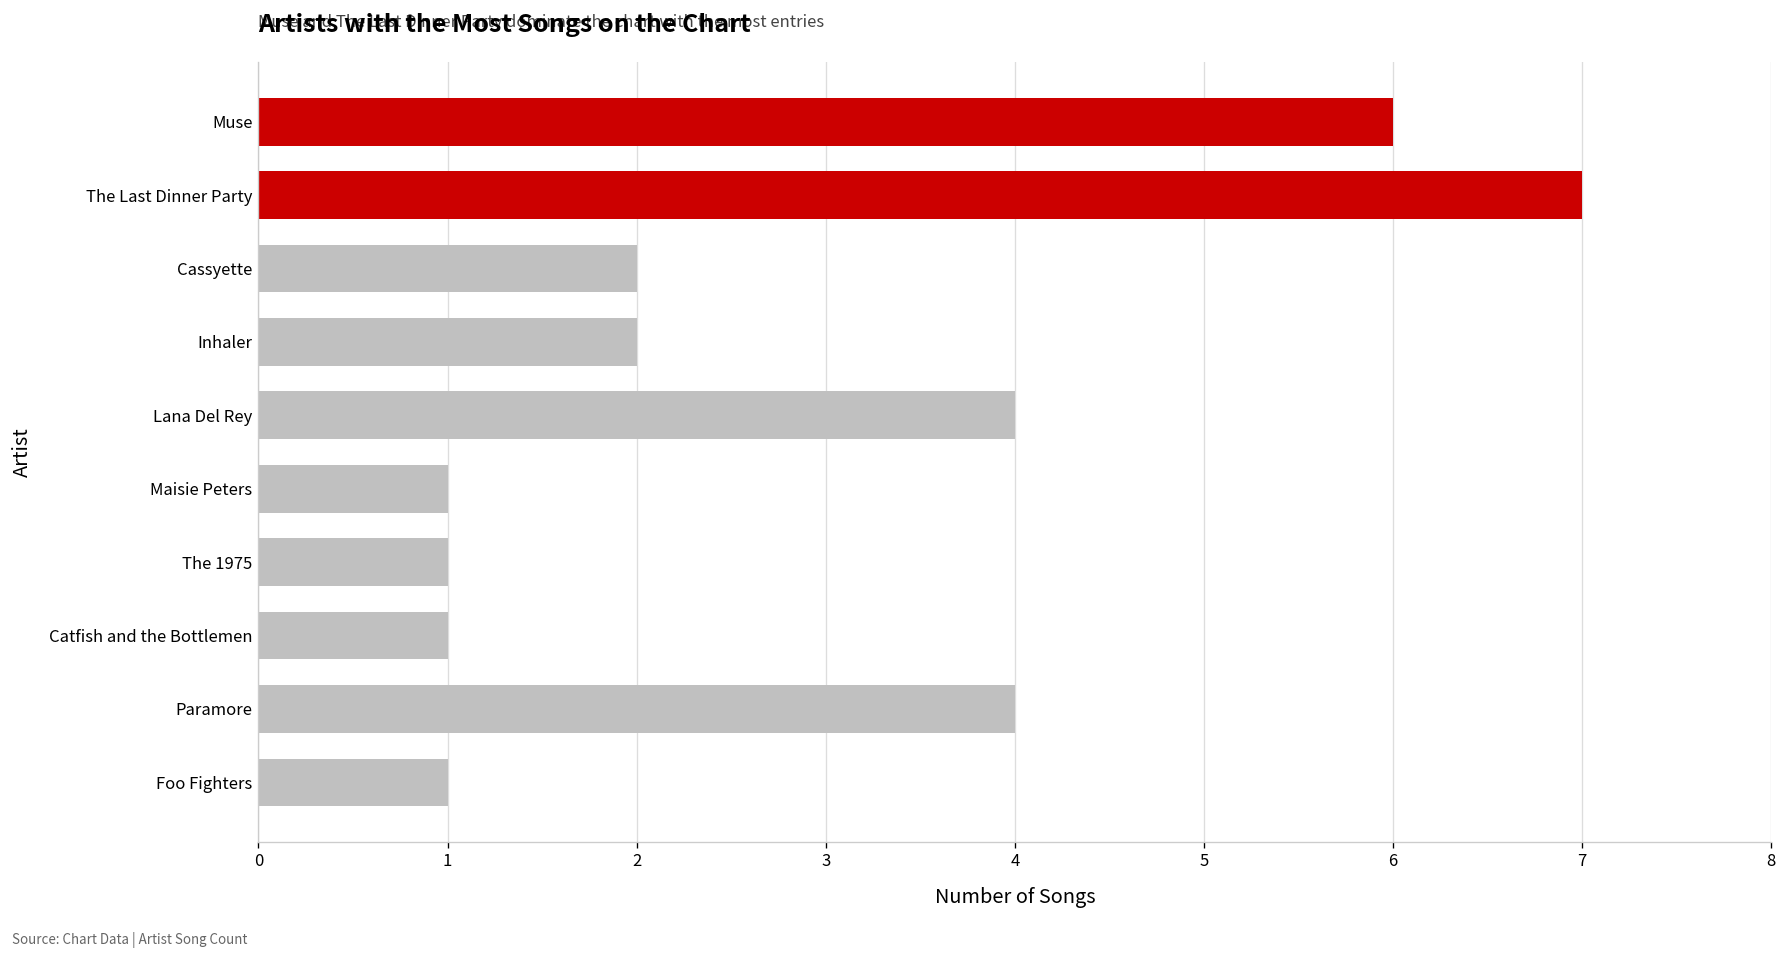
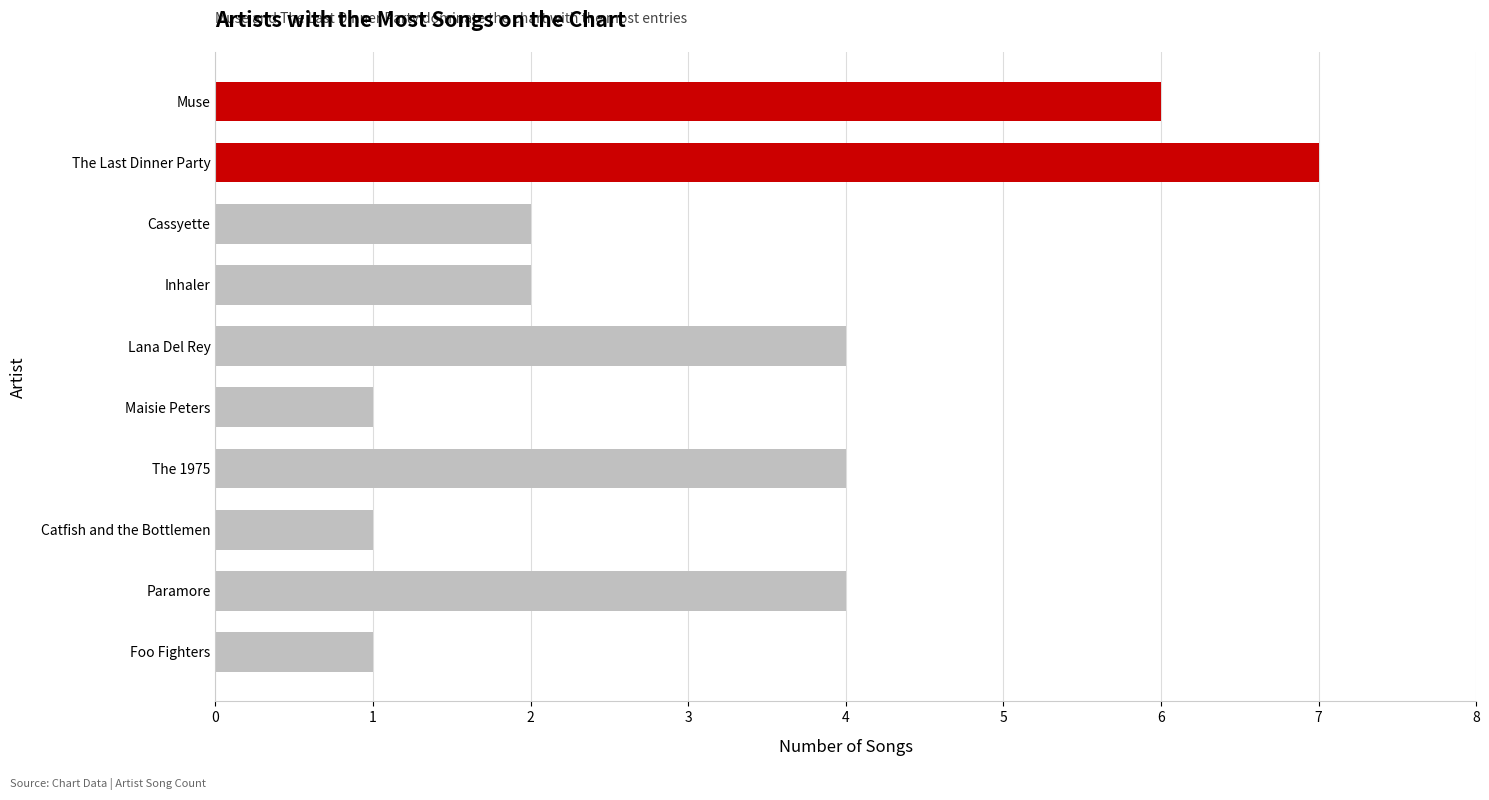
  {
    "Muse": 6,
    "The Last Dinner Party": 7,
    "Cassyette": 2,
    "Inhaler": 2,
    "Lana Del Rey": 4,
    "Maisie Peters": 1,
-   "The 1975": 1,
+   "The 1975": 4,
    "Catfish and the Bottlemen": 1,
    "Paramore": 4,
    "Foo Fighters": 1
  }
